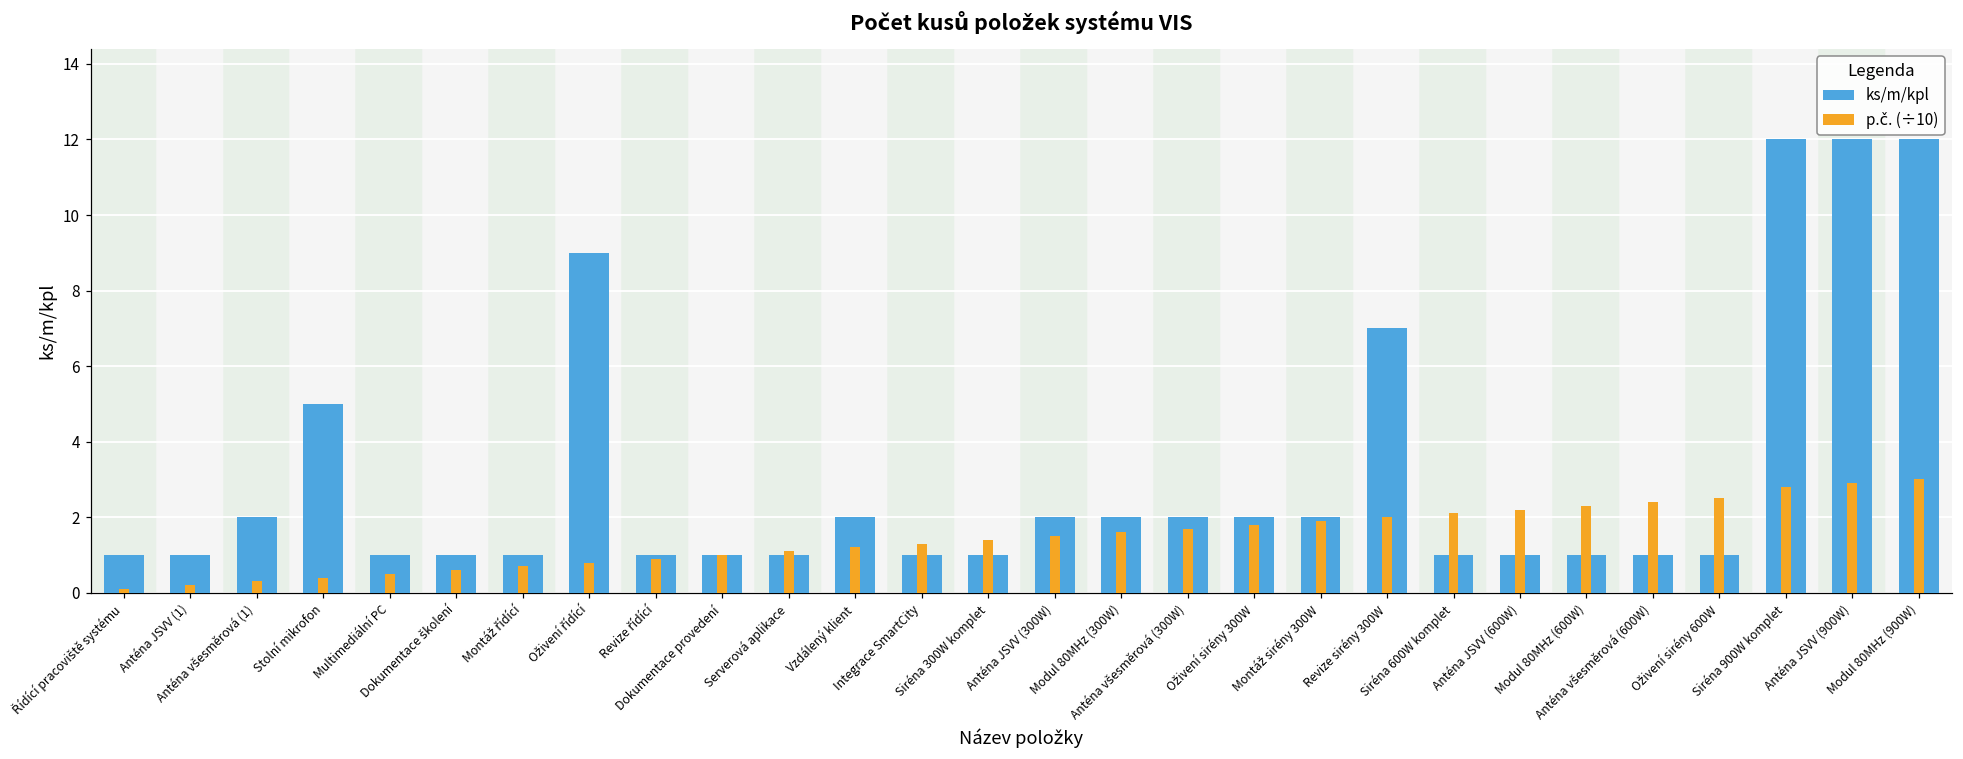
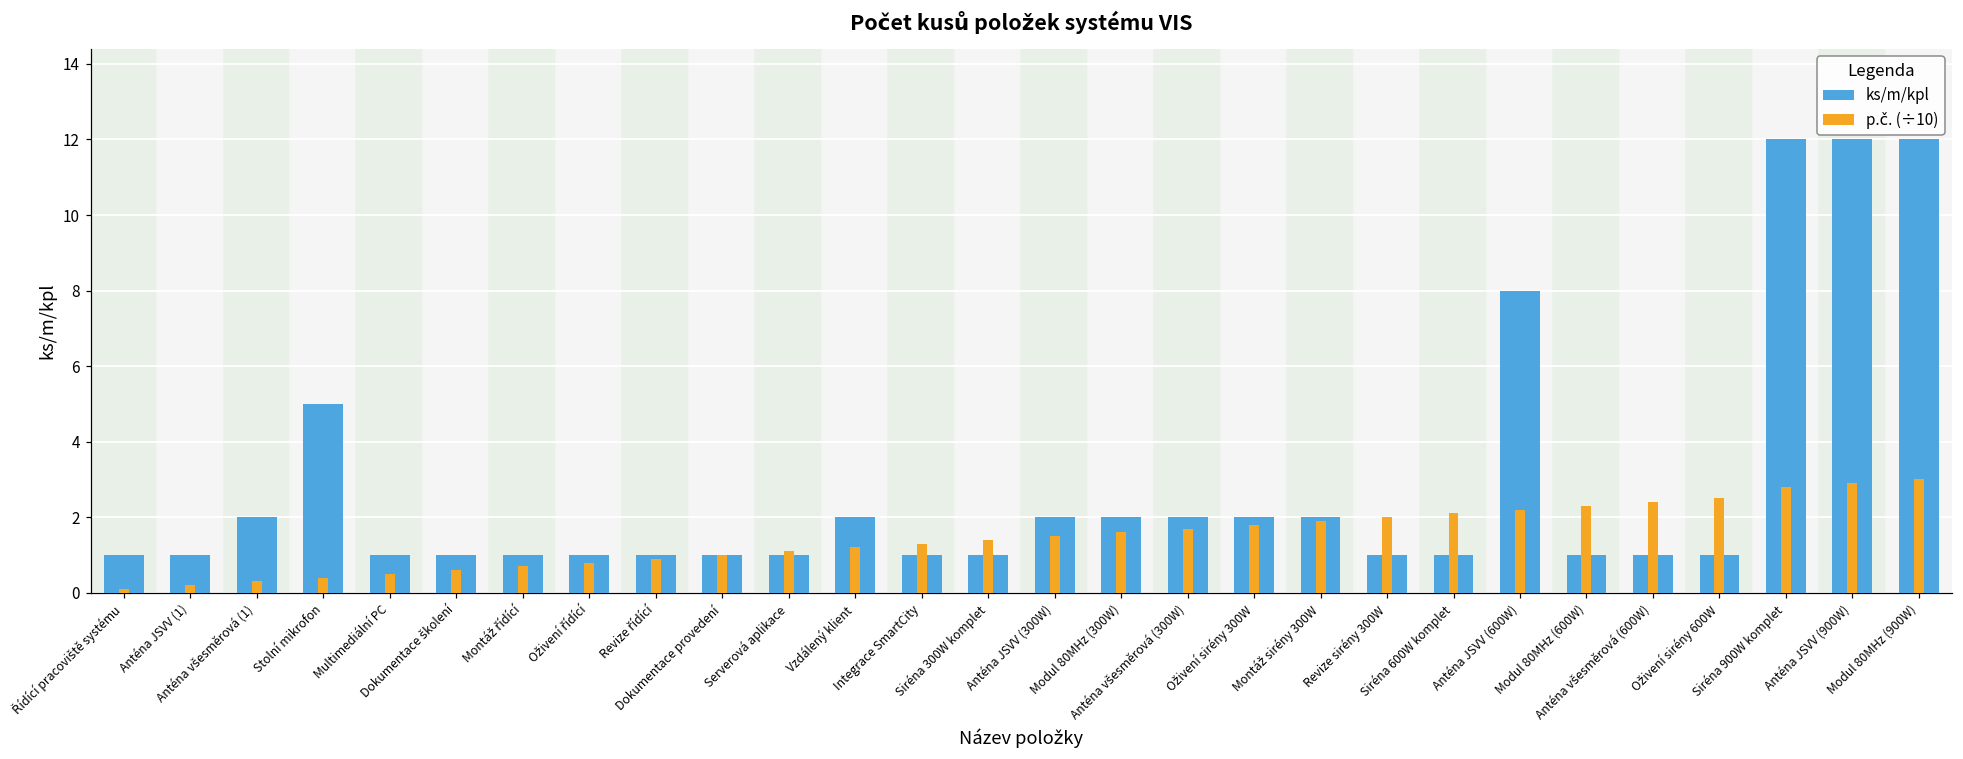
  {
    "ks/m/kpl": {
      "Řídící pracoviště systému": 1,
      "Anténa JSVV (1)": 1,
      "Anténa všesměrová (1)": 2,
      "Stolní mikrofon": 5,
      "Multimediální PC": 1,
      "Dokumentace školení": 1,
      "Montáž řídící": 1,
-     "Oživení řídící": 9,
+     "Oživení řídící": 1,
      "Revize řídící": 1,
      "Dokumentace provedení": 1,
      "Vzdálený klient": 2,
      "Anténa JSVV (300W)": 2,
      "Modul 80MHz (300W)": 2,
      "Anténa všesměrová (300W)": 2,
      "Oživení sirény 300W": 2,
      "Montáž sirény 300W": 2,
-     "Revize sirény 300W": 7,
-     "Anténa JSVV (600W)": 1,
+     "Revize sirény 300W": 1,
+     "Anténa JSVV (600W)": 8,
      "Siréna 900W komplet": 12,
      "Anténa JSVV (900W)": 12,
      "Modul 80MHz (900W)": 12
    },
    "p.č. (÷10)": {
      "Dokumentace provedení": 1,
      "Serverová aplikace": 1.1,
      "Integrace SmartCity": 1.3,
      "Siréna 300W komplet": 1.4,
      "Siréna 600W komplet": 2.1,
      "Modul 80MHz (600W)": 2.3,
      "Anténa všesměrová (600W)": 2.4,
      "Oživení sirény 600W": 2.5
    }
  }
